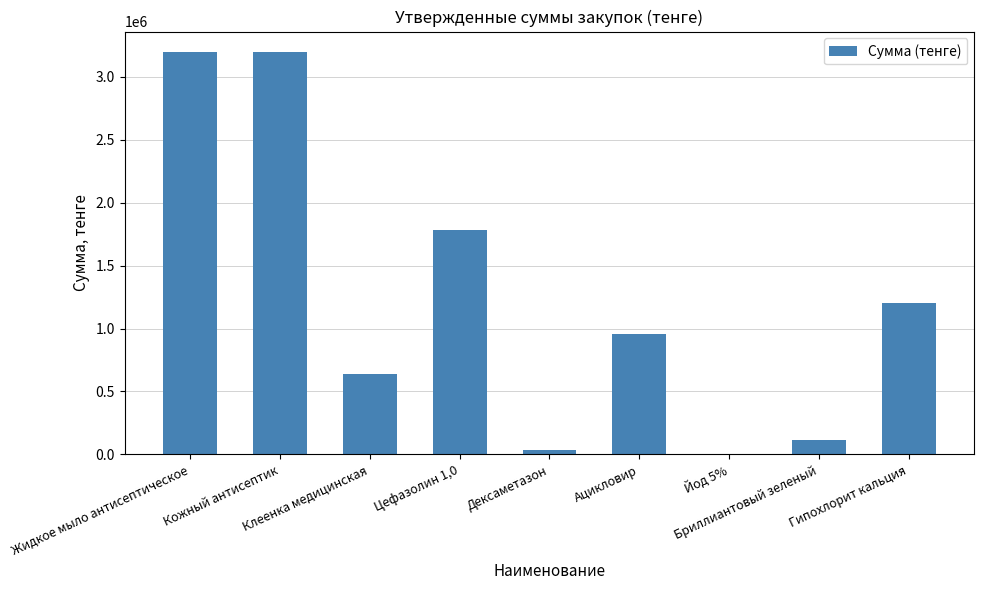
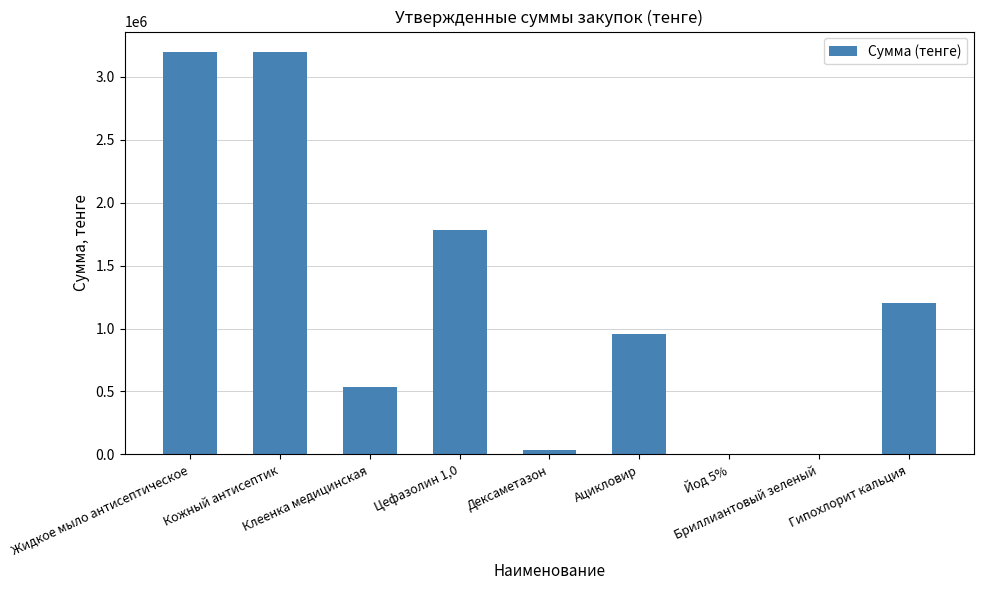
  {
    "Жидкое мыло антисептическое": 3200000,
    "Кожный антисептик": 3200000,
-   "Клеенка медицинская": 640000,
+   "Клеенка медицинская": 540000,
    "Цефазолин 1,0": 1790000,
    "Дексаметазон": 40000,
    "Ацикловир": 960000,
-   "Бриллиантовый зеленый": 120000,
+   "Бриллиантовый зеленый": 0,
    "Гипохлорит кальция": 1200000
  }
